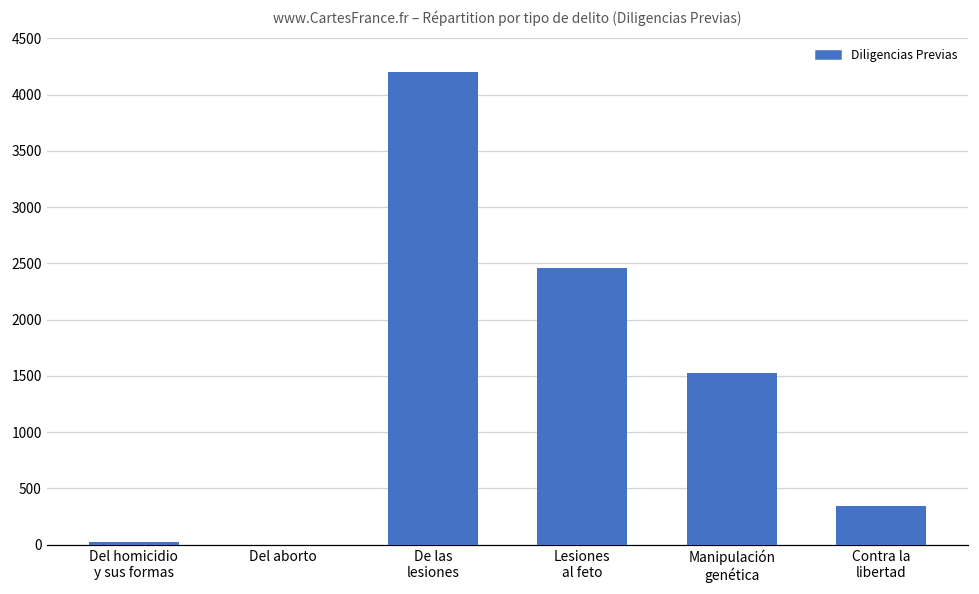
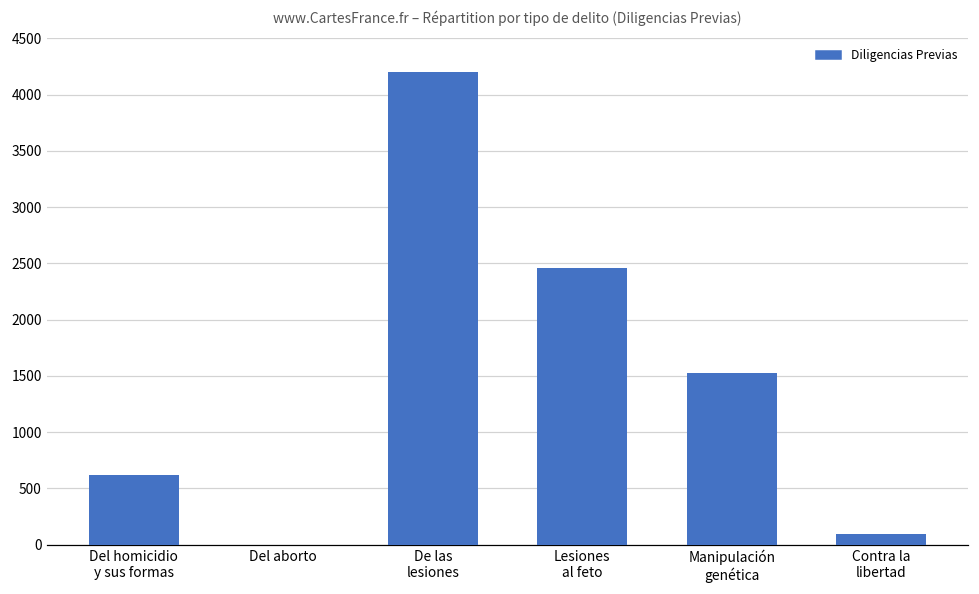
  {
-   "Del homicidio y sus formas": 20,
+   "Del homicidio y sus formas": 620,
    "Del aborto": 0,
    "De las lesiones": 4200,
    "Lesiones al feto": 2460,
    "Manipulación genética": 1530,
-   "Contra la libertad": 340
+   "Contra la libertad": 100
  }
